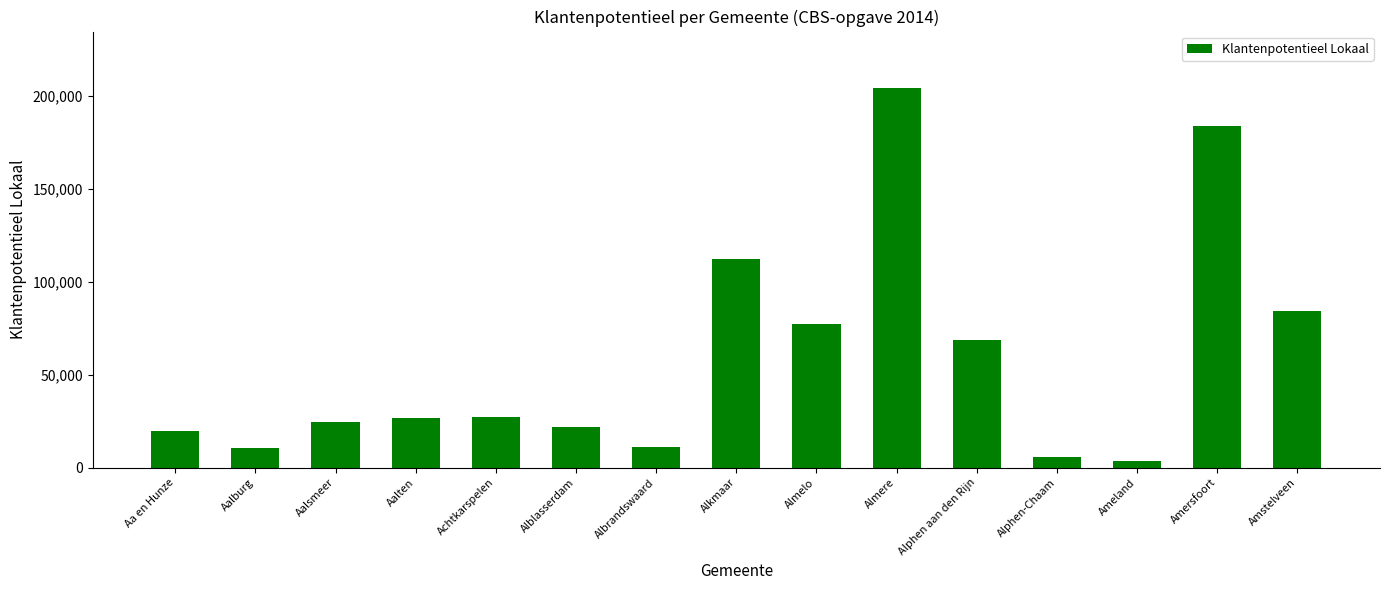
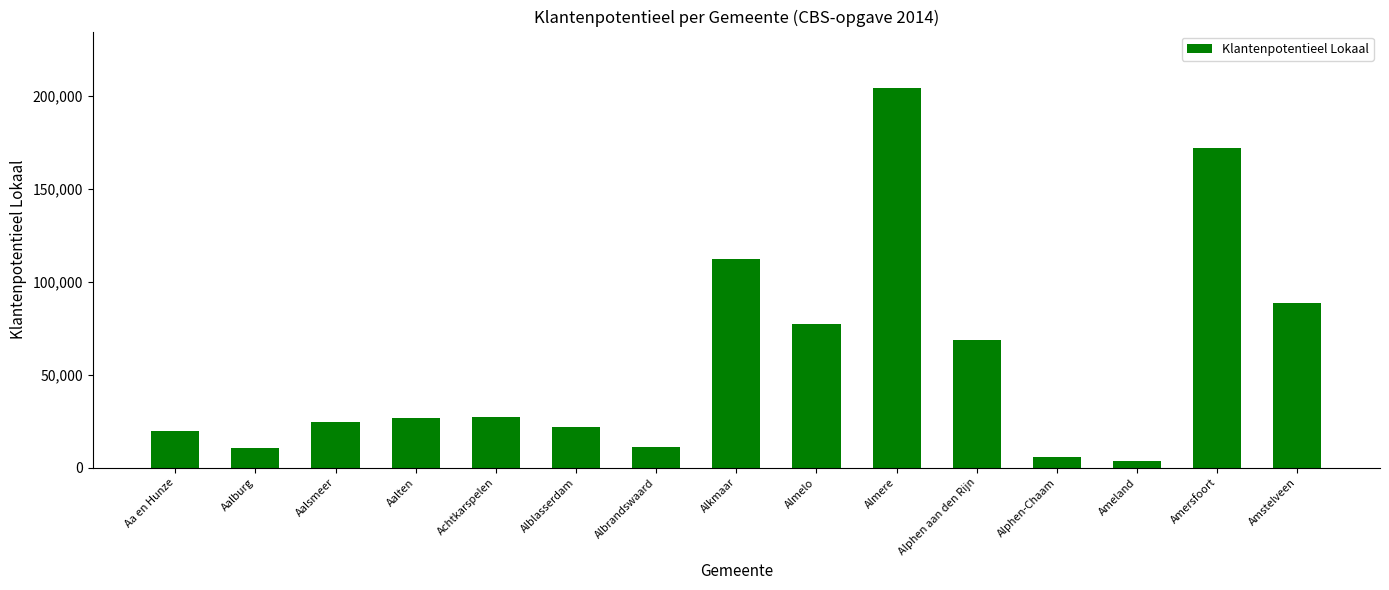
  {
    "Aa en Hunze": "20,000",
    "Aalburg": "11,000",
    "Aalsmeer": "25,000",
    "Aalten": "27,000",
    "Achtkarspelen": "27,000",
    "Alblasserdam": "22,000",
    "Albrandswaard": "11,000",
    "Alkmaar": "112,000",
    "Almelo": "77,000",
    "Almere": "204,000",
    "Alphen aan den Rijn": "68,000",
    "Alphen-Chaam": "6,000",
    "Ameland": "3,000",
-   "Amersfoort": "184,000",
-   "Amstelveen": "84,000"
+   "Amersfoort": "172,000",
+   "Amstelveen": "89,000"
  }
